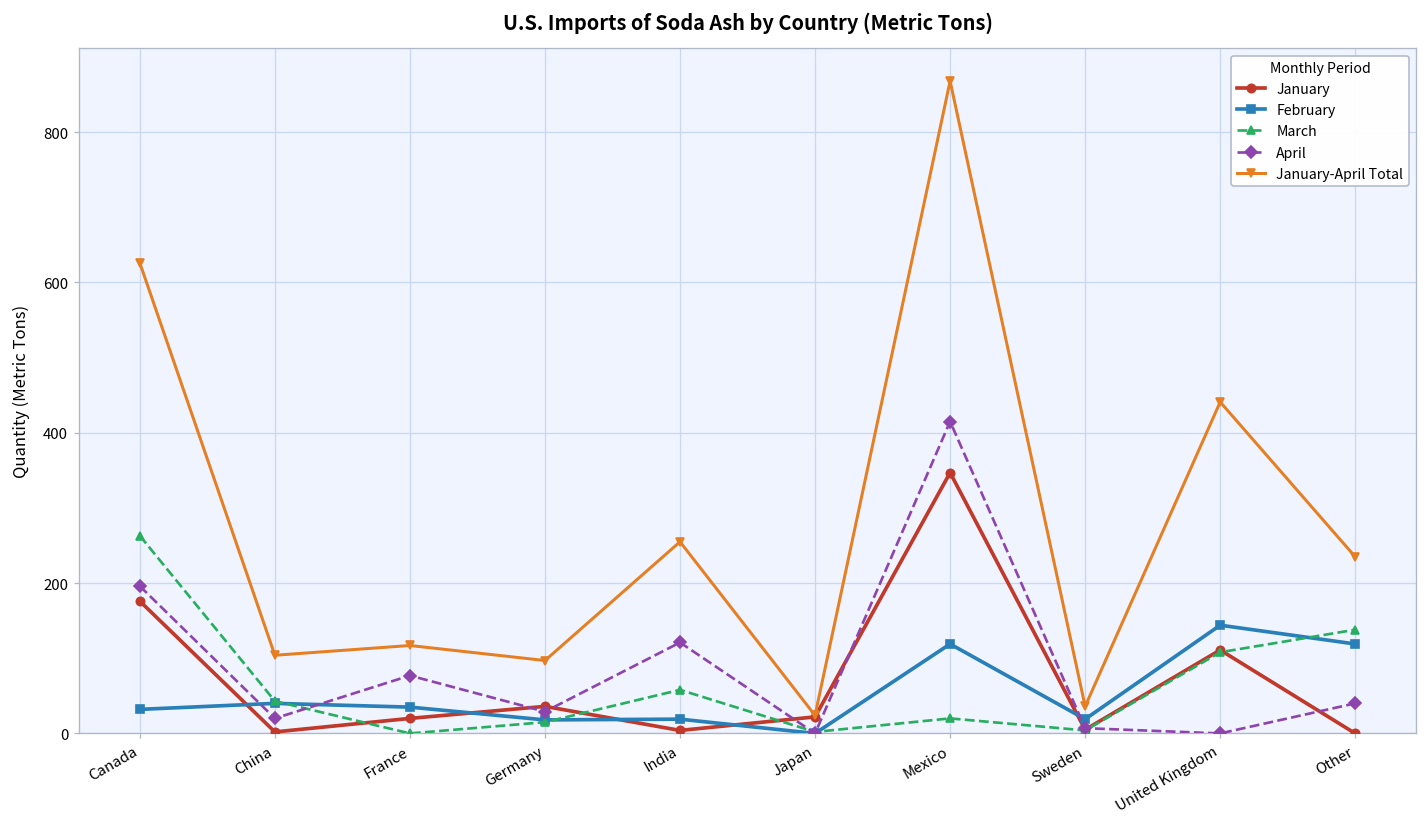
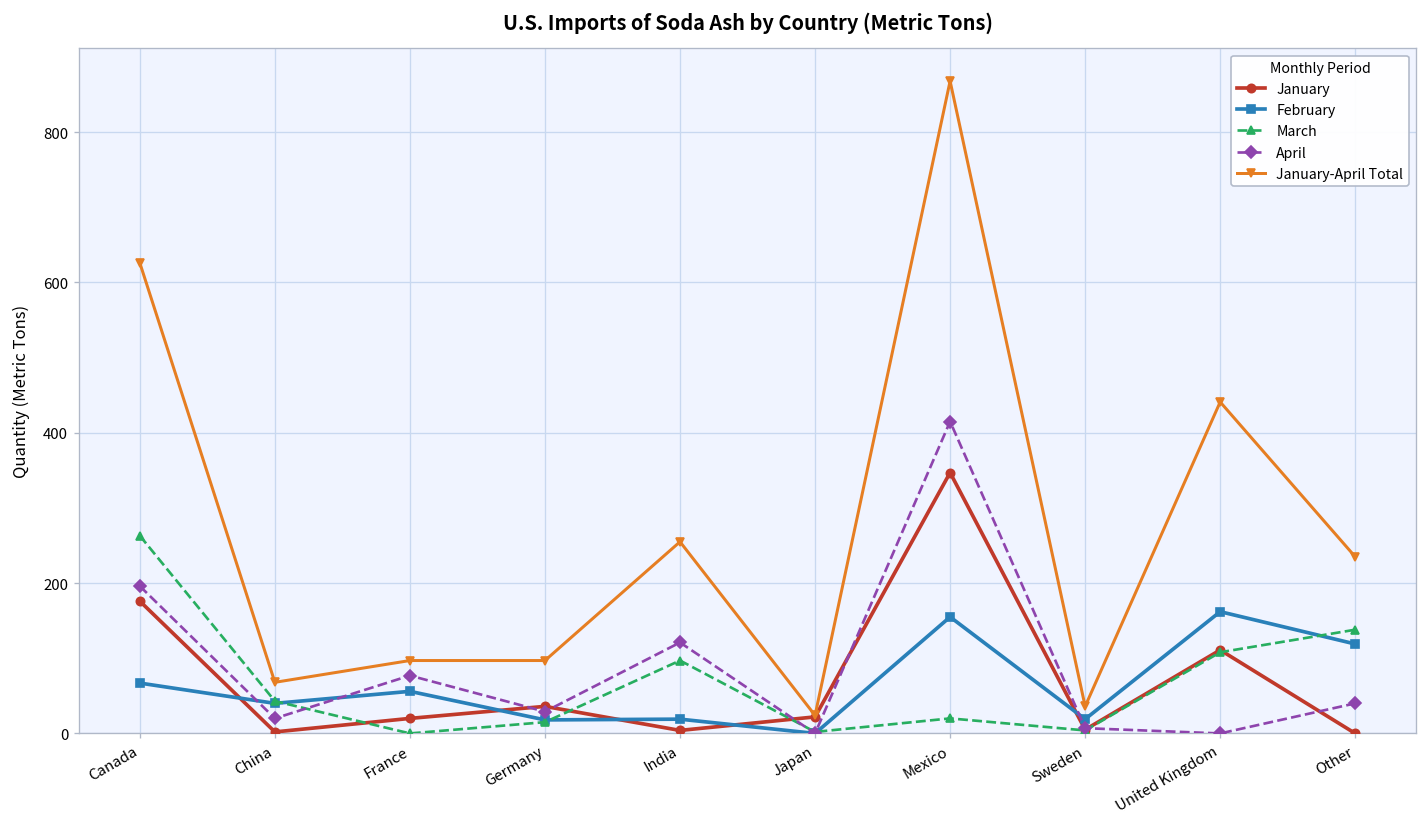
  {
    "January": {
      "Canada": 180,
      "China": 0,
      "France": 20,
      "Germany": 40,
      "India": 0,
      "Mexico": 350,
      "Other": 0
    },
    "February": {
-     "Canada": 30,
-     "France": 40,
+     "Canada": 70,
+     "France": 60,
      "India": 20,
-     "Mexico": 120,
+     "Mexico": 160,
      "Sweden": 20,
-     "United Kingdom": 140,
+     "United Kingdom": 160,
      "Other": 120
    },
    "March": {
      "Canada": 260,
      "France": 0,
-     "India": 60,
+     "India": 100,
      "Mexico": 20,
      "Other": 140
    },
    "April": {
      "Canada": 200,
      "China": 20,
      "France": 80,
      "Germany": 30,
      "India": 120,
      "Mexico": 420,
      "United Kingdom": 0,
      "Other": 40
    },
    "January-April Total": {
      "Canada": 630,
-     "China": 100,
-     "France": 120,
+     "China": 70,
+     "France": 100,
      "Germany": 100,
      "India": 260,
      "Mexico": 870,
      "Sweden": 40,
      "United Kingdom": 440,
      "Other": 240
    }
  }
